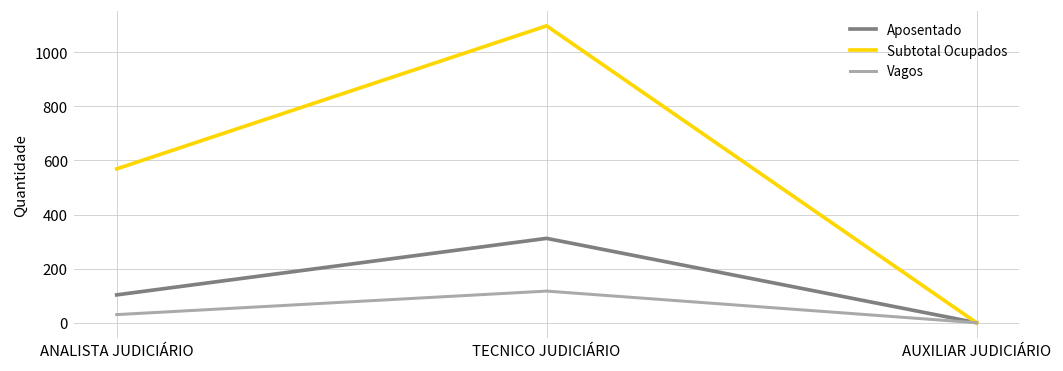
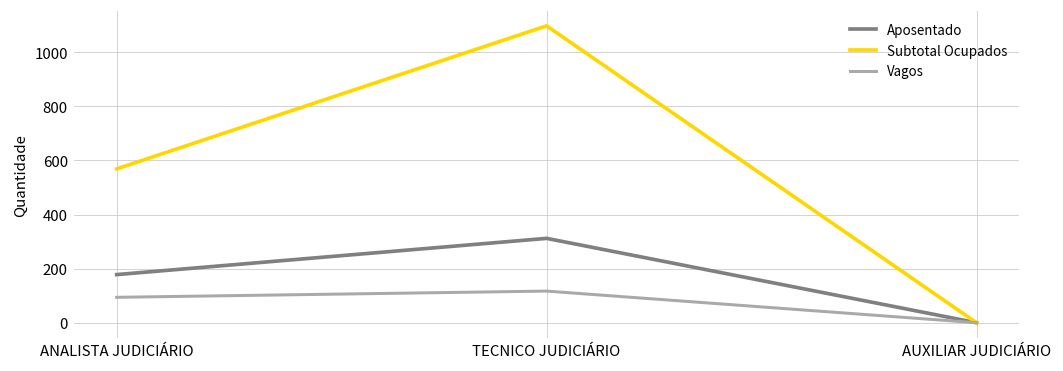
  {
    "Aposentado": {
-     "ANALISTA JUDICIÁRIO": 100,
+     "ANALISTA JUDICIÁRIO": 180,
      "TECNICO JUDICIÁRIO": 310
    },
    "Subtotal Ocupados": {
      "ANALISTA JUDICIÁRIO": 570,
      "TECNICO JUDICIÁRIO": 1100
    },
    "Vagos": {
-     "ANALISTA JUDICIÁRIO": 30,
+     "ANALISTA JUDICIÁRIO": 90,
      "TECNICO JUDICIÁRIO": 120
    }
  }
